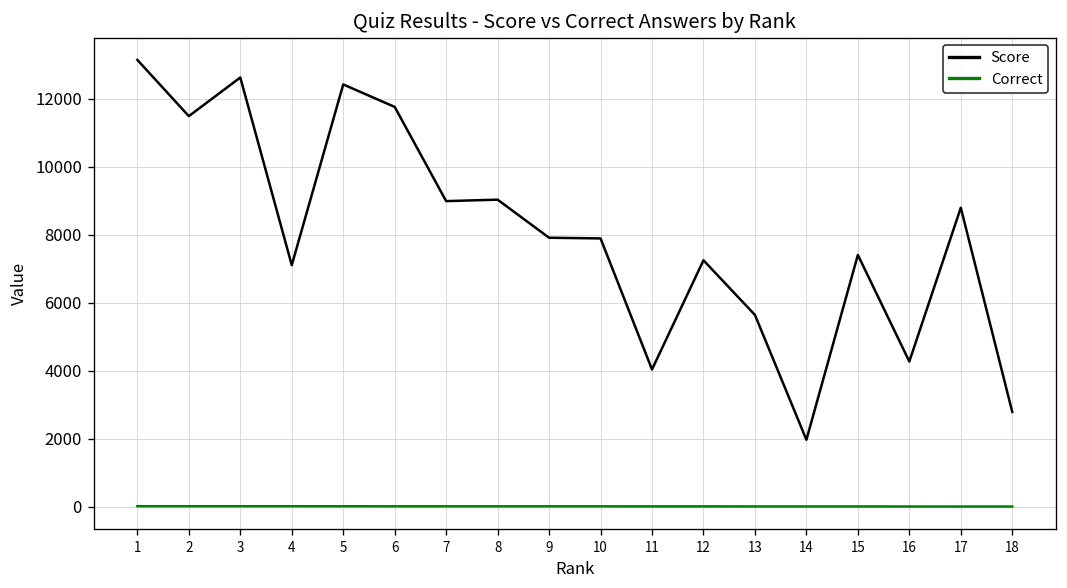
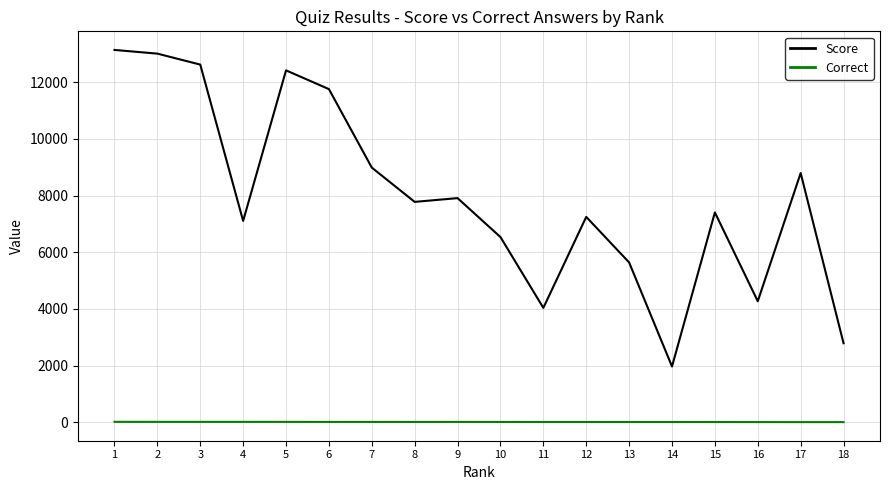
  {
    "Score": {
      "1": 13100,
-     "2": 11500,
+     "2": 13000,
      "3": 12600,
      "4": 7100,
      "5": 12400,
      "6": 11800,
      "7": 9000,
-     "8": 9000,
+     "8": 7800,
      "9": 7900,
-     "10": 7900,
+     "10": 6500,
      "11": 4000,
      "12": 7200,
      "13": 5600,
      "14": 2000,
      "15": 7400,
      "16": 4300,
      "17": 8800,
      "18": 2800
    },
    "Correct": {
      "1": 0,
      "2": 0,
      "3": 0,
      "4": 0,
      "5": 0,
      "6": 0,
      "7": 0,
      "8": 0,
      "9": 0,
      "10": 0,
      "11": 0,
      "12": 0,
      "13": 0,
      "14": 0,
      "15": 0,
      "16": 0,
      "17": 0,
      "18": 0
    }
  }
